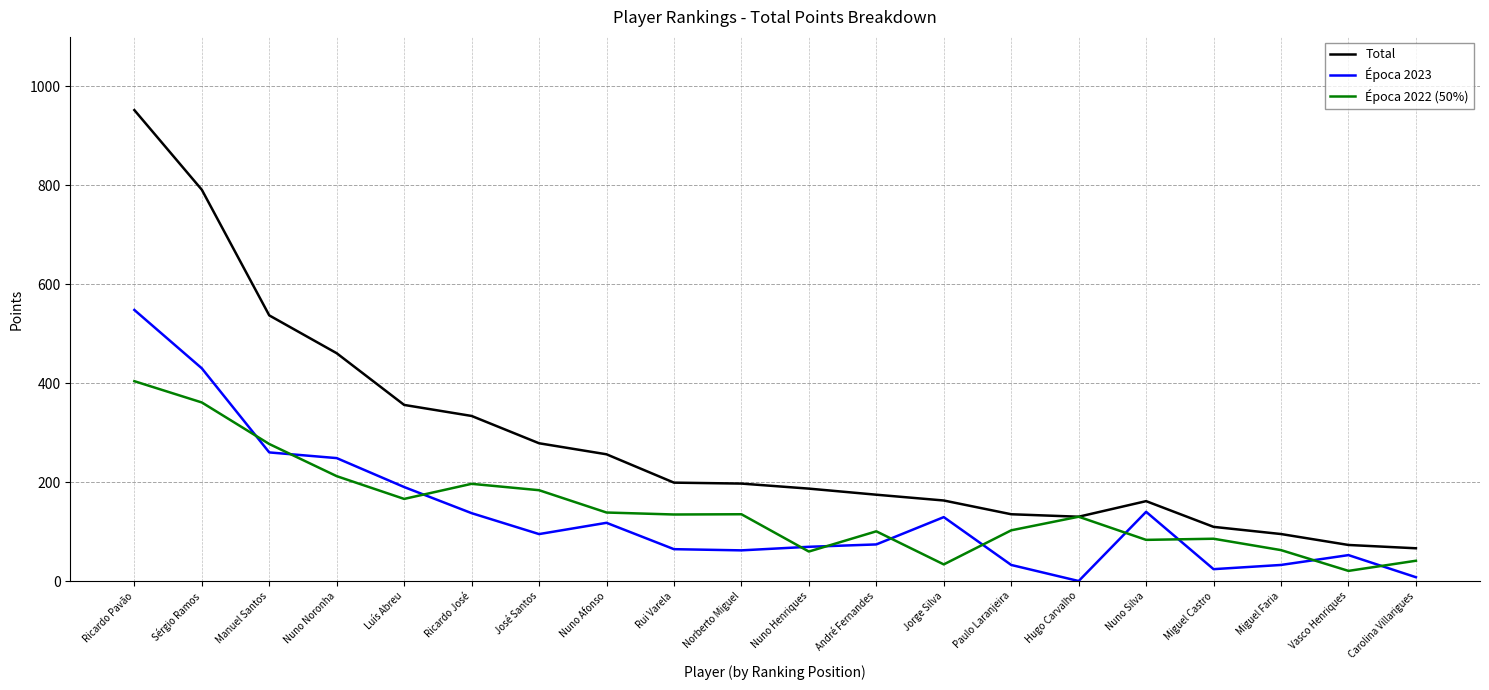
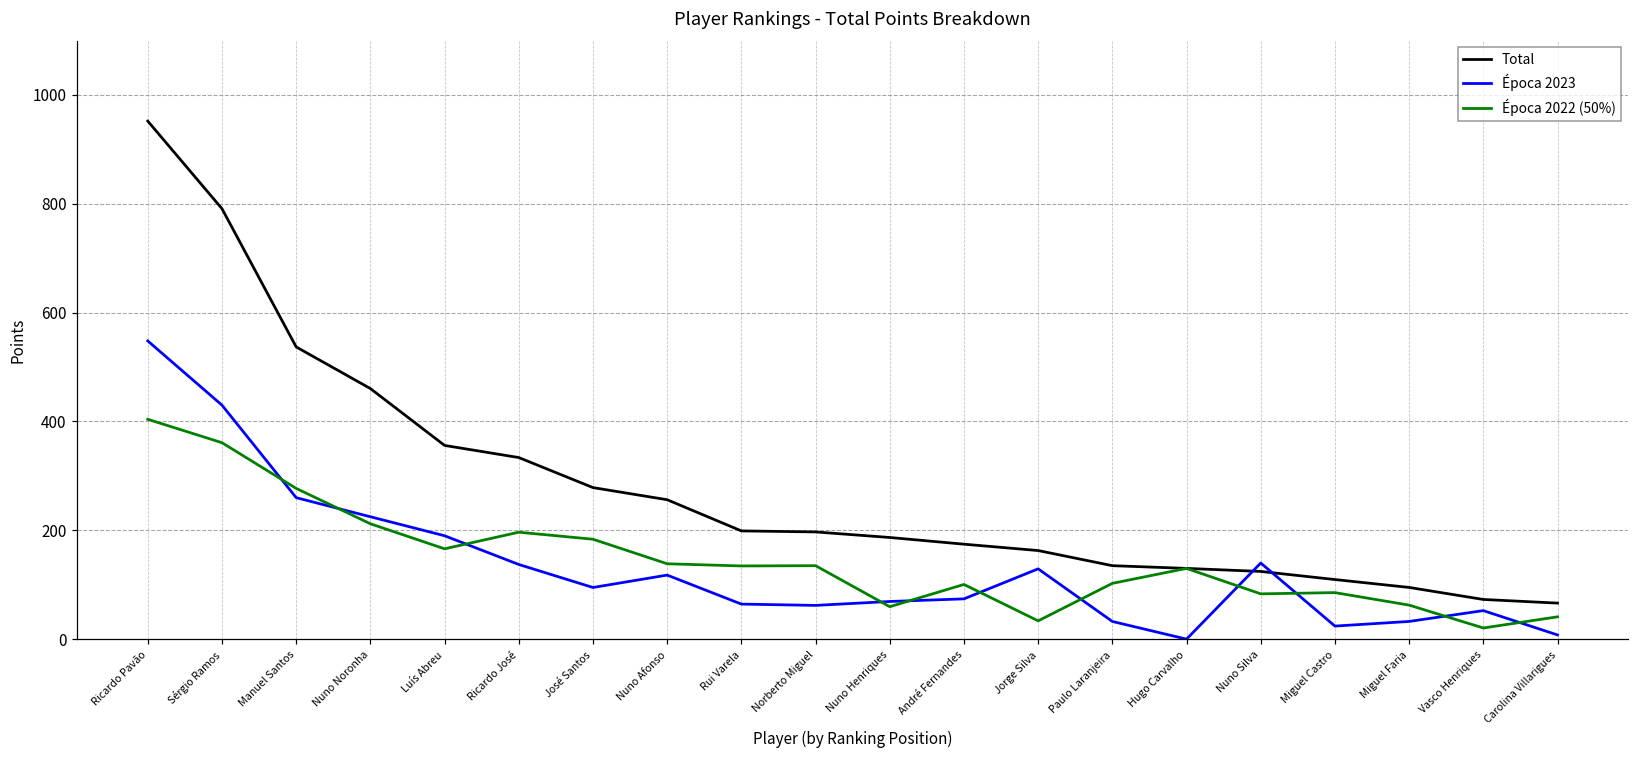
  {
    "Total": {
      "Ricardo Pavão": 950,
      "Sérgio Ramos": 790,
      "Manuel Santos": 540,
      "Nuno Noronha": 460,
      "Luís Abreu": 360,
      "Ricardo José": 330,
      "José Santos": 280,
      "Nuno Afonso": 260,
      "Rui Varela": 200,
      "Norberto Miguel": 200,
      "Nuno Henriques": 190,
      "André Fernandes": 170,
      "Jorge Silva": 160,
      "Paulo Laranjeira": 140,
-     "Nuno Silva": 160,
+     "Nuno Silva": 120,
      "Miguel Castro": 110,
      "Miguel Faria": 100,
      "Vasco Henriques": 70,
      "Carolina Villarigues": 70
    },
    "Época 2023": {
      "Ricardo Pavão": 550,
      "Sérgio Ramos": 430,
      "Manuel Santos": 260,
-     "Nuno Noronha": 250,
+     "Nuno Noronha": 220,
      "Luís Abreu": 190,
      "Ricardo José": 140,
      "José Santos": 90,
      "Nuno Afonso": 120,
      "Rui Varela": 60,
      "Norberto Miguel": 60,
      "Nuno Henriques": 70,
      "André Fernandes": 70,
      "Jorge Silva": 130,
      "Paulo Laranjeira": 30,
      "Hugo Carvalho": 0,
      "Nuno Silva": 140,
      "Miguel Castro": 20,
      "Miguel Faria": 30,
      "Vasco Henriques": 50,
      "Carolina Villarigues": 10
    },
    "Época 2022 (50%)": {
      "Ricardo Pavão": 400,
      "Sérgio Ramos": 360,
      "Manuel Santos": 280,
      "Nuno Noronha": 210,
      "Luís Abreu": 170,
      "Ricardo José": 200,
      "José Santos": 180,
      "Nuno Afonso": 140,
      "Rui Varela": 130,
      "Norberto Miguel": 140,
      "Nuno Henriques": 60,
      "André Fernandes": 100,
      "Jorge Silva": 30,
      "Paulo Laranjeira": 100,
      "Nuno Silva": 80,
      "Miguel Castro": 90,
      "Miguel Faria": 60,
      "Vasco Henriques": 20,
      "Carolina Villarigues": 40
    }
  }
